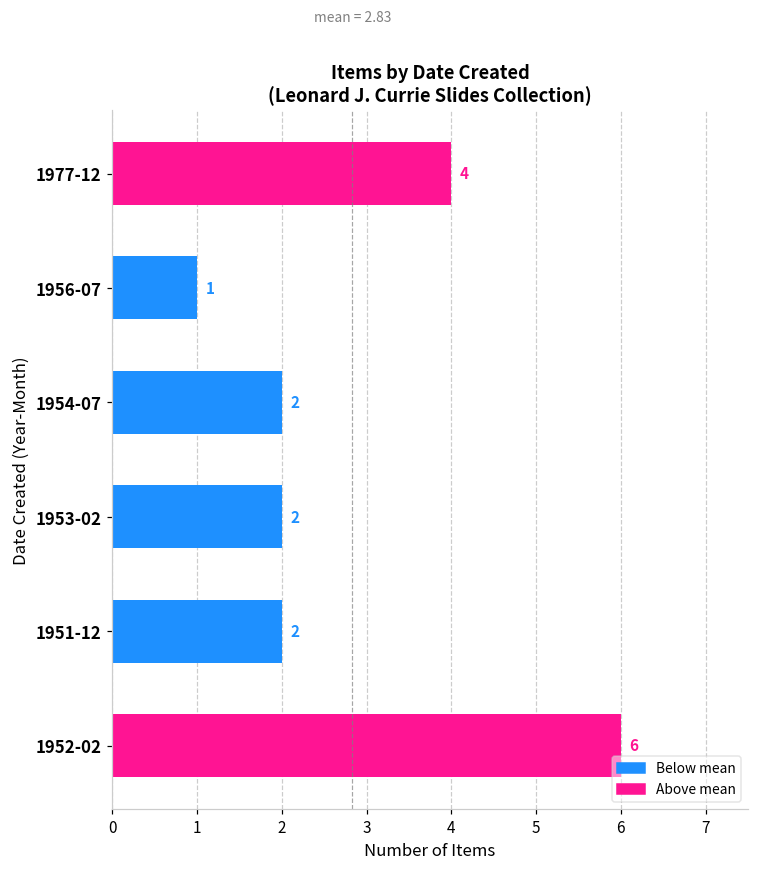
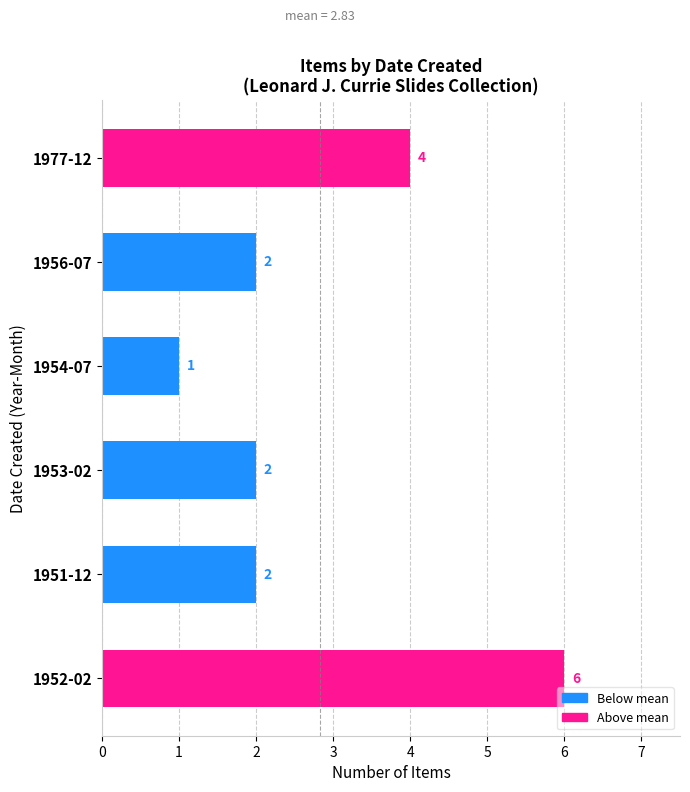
  {
    "1977-12": 4,
-   "1956-07": 1,
-   "1954-07": 2,
+   "1956-07": 2,
+   "1954-07": 1,
    "1953-02": 2,
    "1951-12": 2,
    "1952-02": 6
  }
